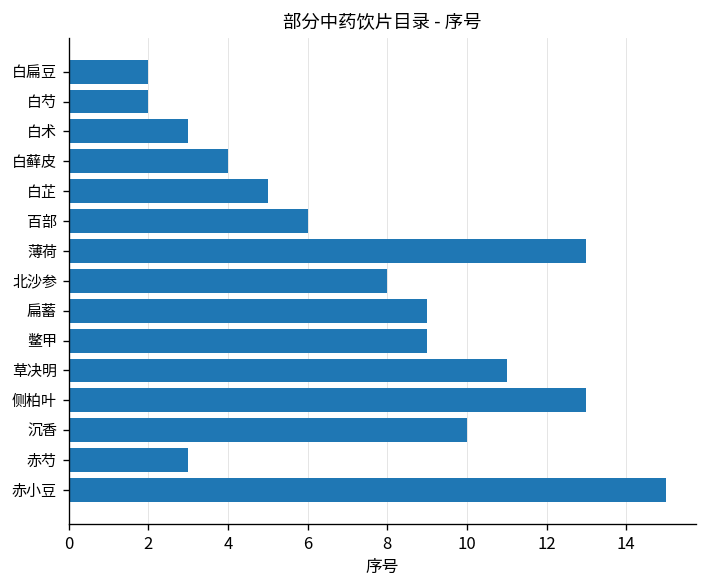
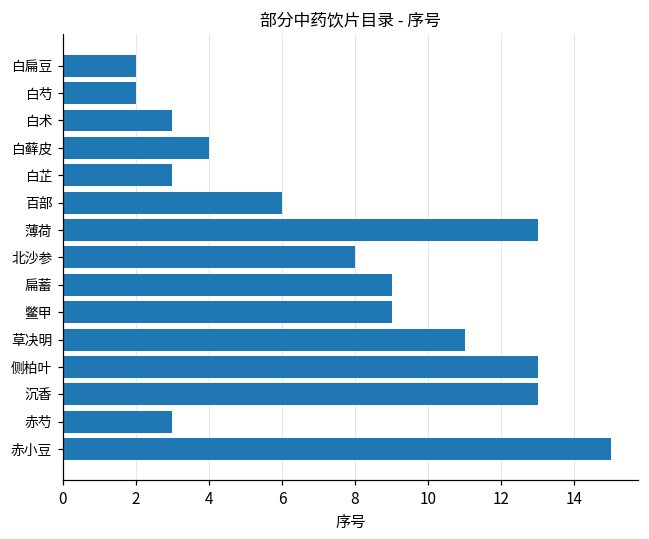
  {
    "白扁豆": 2,
    "白芍": 2,
    "白术": 3,
    "白藓皮": 4,
-   "白芷": 5,
+   "白芷": 3,
    "百部": 6,
    "薄荷": 13,
    "北沙参": 8,
    "扁蓄": 9,
    "鳖甲": 9,
    "草决明": 11,
    "侧柏叶": 13,
-   "沉香": 10,
+   "沉香": 13,
    "赤芍": 3,
    "赤小豆": 15
  }
